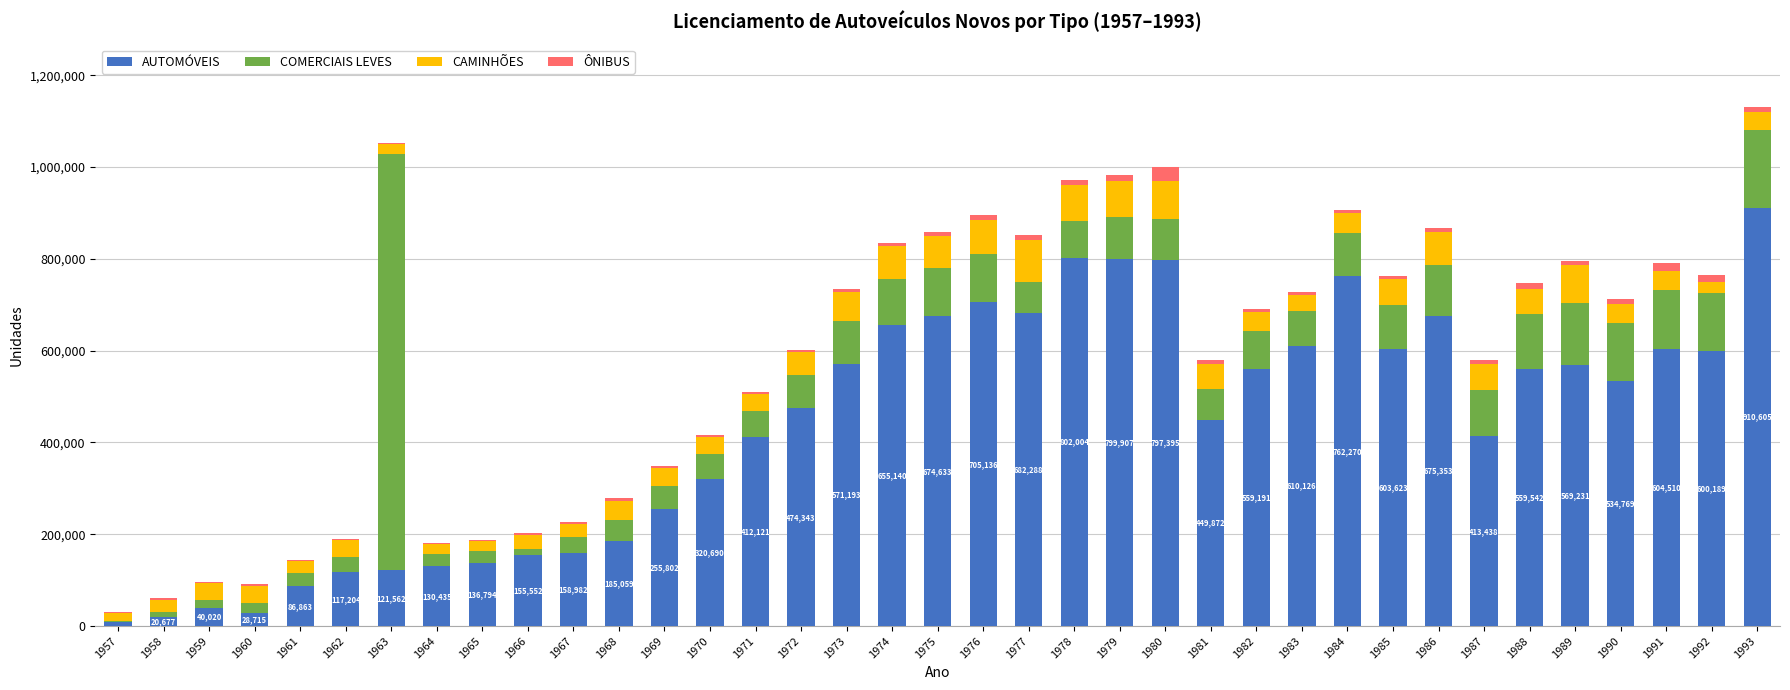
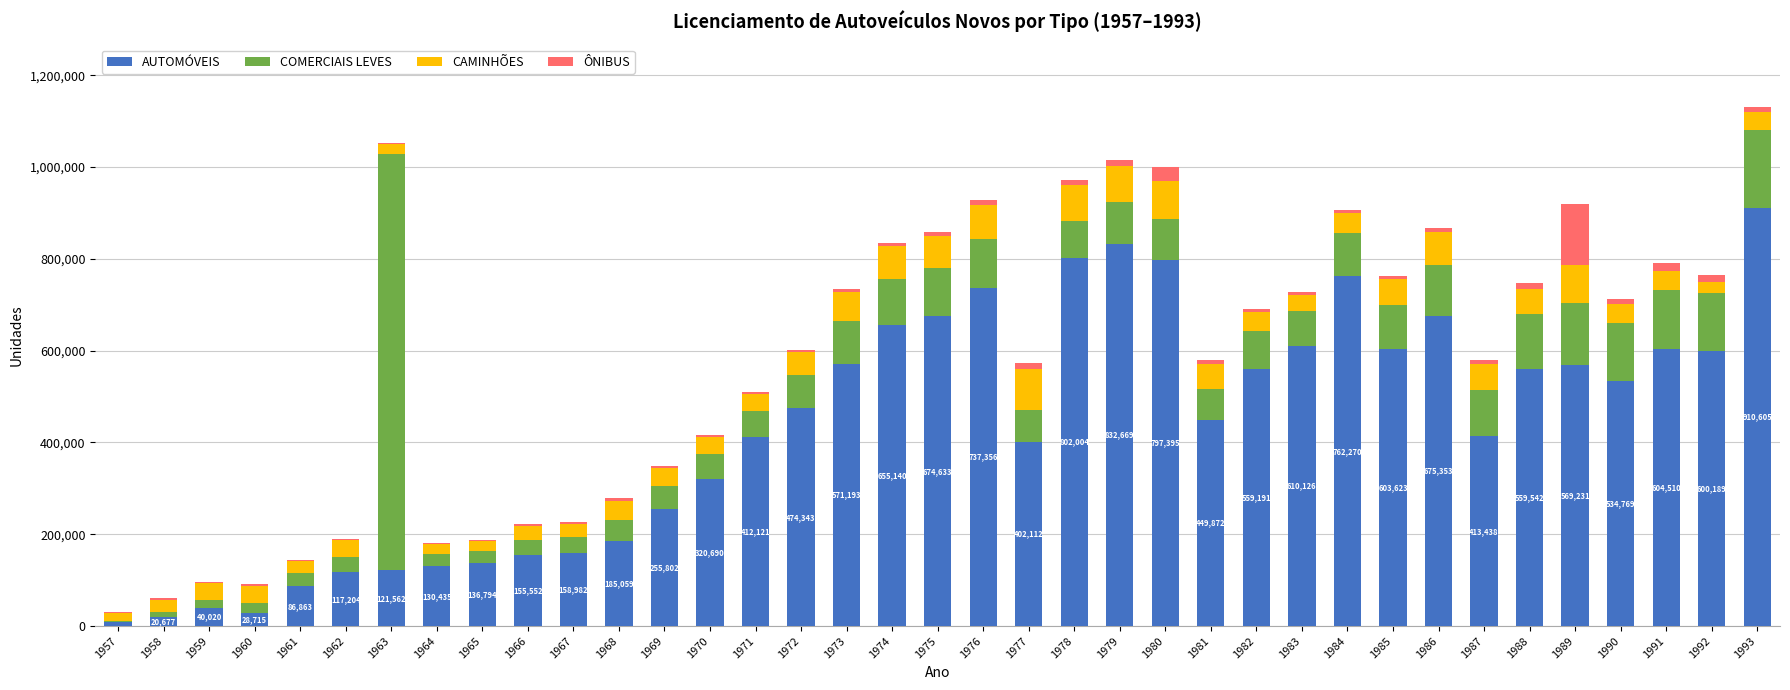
  {
    "AUTOMÓVEIS": {
      "1958": "20,677",
      "1959": "40,020",
      "1960": "28,715",
      "1961": "86,863",
      "1962": "117,204",
      "1963": "121,562",
      "1964": "130,435",
      "1965": "136,794",
      "1966": "155,552",
      "1967": "158,982",
      "1968": "185,059",
      "1969": "255,802",
      "1970": "320,690",
      "1971": "412,121",
      "1972": "474,343",
      "1973": "571,193",
      "1974": "655,140",
      "1975": "674,633",
-     "1976": "705,136",
-     "1977": "682,288",
+     "1976": "737,356",
+     "1977": "402,112",
      "1978": "802,004",
-     "1979": "799,907",
+     "1979": "832,669",
      "1980": "797,395",
      "1981": "449,872",
      "1982": "559,191",
      "1983": "610,126",
      "1984": "762,270",
      "1985": "603,623",
      "1986": "675,353",
      "1987": "413,438",
      "1988": "559,542",
      "1989": "569,231",
      "1990": "534,769",
      "1991": "604,510",
      "1992": "600,189",
      "1993": "910,605"
    },
    "COMERCIAIS LEVES": {
      "1958": "10,000",
      "1959": "20,000",
      "1960": "20,000",
      "1961": "30,000",
      "1962": "30,000",
      "1963": "910,000",
      "1964": "30,000",
      "1965": "30,000",
-     "1966": "10,000",
+     "1966": "30,000",
      "1967": "40,000",
      "1968": "50,000",
      "1969": "50,000",
      "1970": "50,000",
      "1971": "60,000",
      "1972": "70,000",
      "1973": "90,000",
      "1974": "100,000",
      "1975": "110,000",
      "1976": "110,000",
      "1977": "70,000",
      "1978": "80,000",
      "1979": "90,000",
      "1980": "90,000",
      "1981": "70,000",
      "1982": "80,000",
      "1983": "80,000",
      "1984": "90,000",
      "1985": "100,000",
      "1986": "110,000",
      "1987": "100,000",
      "1988": "120,000",
      "1989": "130,000",
      "1990": "130,000",
      "1991": "130,000",
      "1992": "120,000",
      "1993": "170,000"
    },
    "CAMINHÕES": {
      "1957": "20,000",
      "1958": "30,000",
      "1959": "40,000",
      "1960": "40,000",
      "1961": "30,000",
      "1962": "40,000",
      "1963": "20,000",
      "1964": "20,000",
      "1965": "20,000",
      "1966": "30,000",
      "1967": "30,000",
      "1968": "40,000",
      "1969": "40,000",
      "1970": "40,000",
      "1971": "40,000",
      "1972": "50,000",
      "1973": "60,000",
      "1974": "70,000",
      "1975": "70,000",
      "1976": "70,000",
      "1977": "90,000",
      "1978": "80,000",
      "1979": "80,000",
      "1980": "80,000",
      "1981": "60,000",
      "1982": "40,000",
      "1983": "30,000",
      "1984": "40,000",
      "1985": "60,000",
      "1986": "70,000",
      "1987": "60,000",
      "1988": "50,000",
      "1989": "80,000",
      "1990": "40,000",
      "1991": "40,000",
      "1992": "30,000",
      "1993": "40,000"
    },
    "ÔNIBUS": {
      "1968": "10,000",
      "1969": "10,000",
      "1973": "10,000",
      "1974": "10,000",
      "1975": "10,000",
      "1976": "10,000",
      "1977": "10,000",
      "1978": "10,000",
      "1979": "10,000",
      "1980": "30,000",
      "1981": "10,000",
      "1982": "10,000",
      "1983": "10,000",
      "1984": "10,000",
      "1985": "10,000",
      "1986": "10,000",
      "1987": "10,000",
      "1988": "10,000",
-     "1989": "10,000",
+     "1989": "130,000",
      "1990": "10,000",
      "1991": "20,000",
      "1992": "10,000",
      "1993": "10,000"
    }
  }
